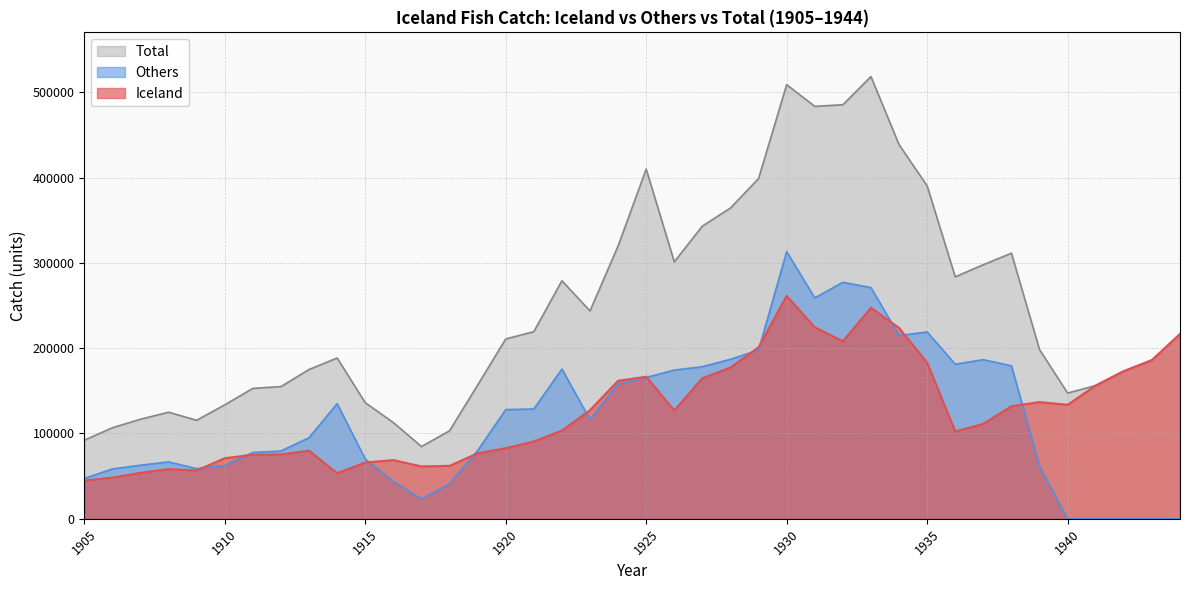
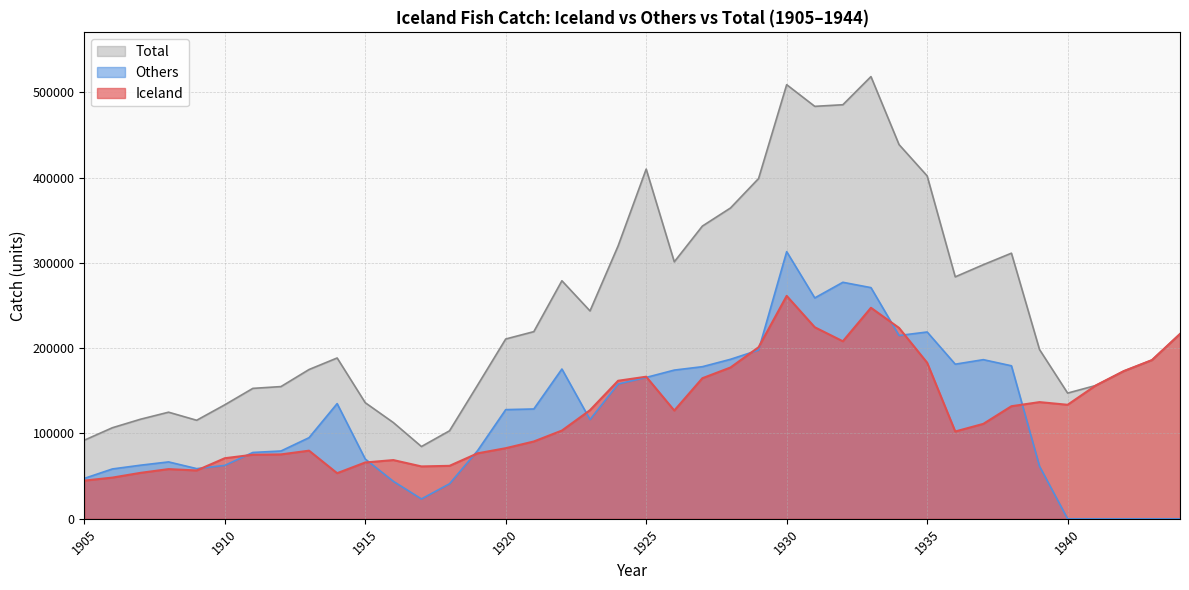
  {
    "Total": {
      "1905": 90000,
      "1910": 130000,
      "1915": 140000,
      "1920": 210000,
      "1925": 410000,
      "1930": 510000,
-     "1935": 390000,
+     "1935": 400000,
      "1940": 150000
    },
    "Others": {
      "1910": 60000,
      "1915": 70000,
      "1920": 130000,
      "1930": 310000,
      "1935": 220000,
      "1940": 0
    },
    "Iceland": {
      "1910": 70000,
      "1915": 70000,
      "1920": 80000,
      "1930": 260000,
      "1935": 180000,
      "1940": 130000
    }
  }
